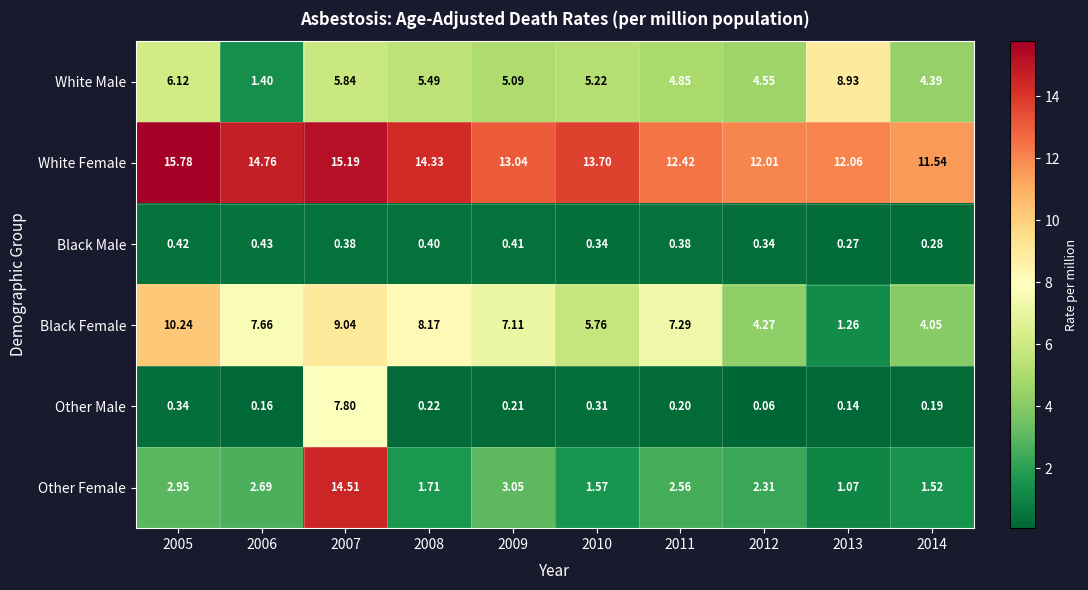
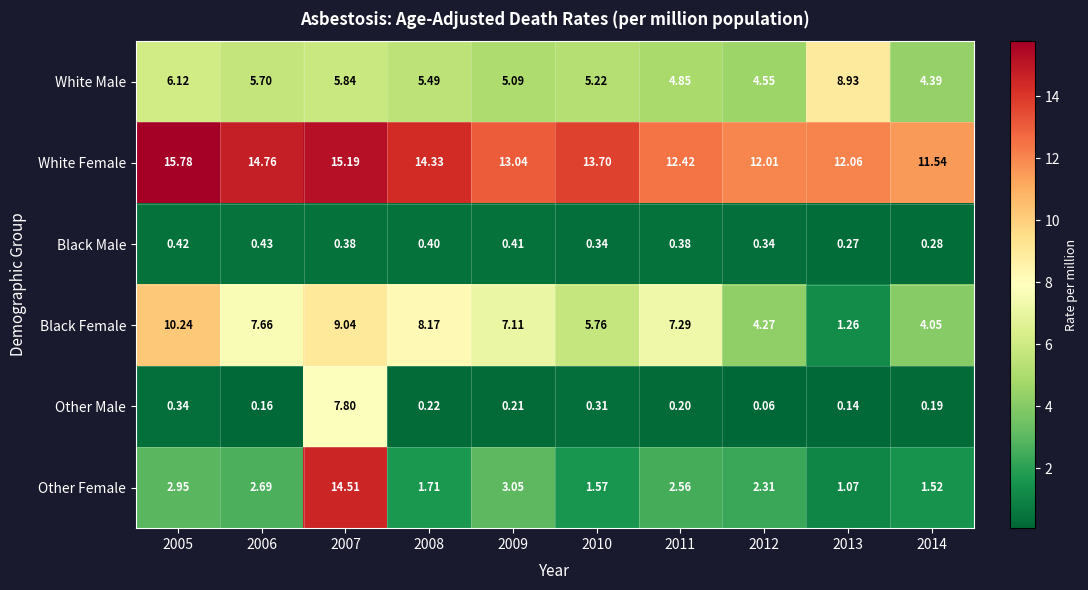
  {
    "White Male": {
      "2005": 6.12,
-     "2006": 1.40,
+     "2006": 5.70,
      "2007": 5.84,
      "2008": 5.49,
      "2009": 5.09,
      "2010": 5.22,
      "2011": 4.85,
      "2012": 4.55,
      "2013": 8.93,
      "2014": 4.39
    },
    "White Female": {
      "2005": 15.78,
      "2006": 14.76,
      "2007": 15.19,
      "2008": 14.33,
      "2009": 13.04,
      "2010": 13.70,
      "2011": 12.42,
      "2012": 12.01,
      "2013": 12.06,
      "2014": 11.54
    },
    "Black Male": {
      "2005": 0.42,
      "2006": 0.43,
      "2007": 0.38,
      "2008": 0.40,
      "2009": 0.41,
      "2010": 0.34,
      "2011": 0.38,
      "2012": 0.34,
      "2013": 0.27,
      "2014": 0.28
    },
    "Black Female": {
      "2005": 10.24,
      "2006": 7.66,
      "2007": 9.04,
      "2008": 8.17,
      "2009": 7.11,
      "2010": 5.76,
      "2011": 7.29,
      "2012": 4.27,
      "2013": 1.26,
      "2014": 4.05
    },
    "Other Male": {
      "2005": 0.34,
      "2006": 0.16,
      "2007": 7.80,
      "2008": 0.22,
      "2009": 0.21,
      "2010": 0.31,
      "2011": 0.20,
      "2012": 0.06,
      "2013": 0.14,
      "2014": 0.19
    },
    "Other Female": {
      "2005": 2.95,
      "2006": 2.69,
      "2007": 14.51,
      "2008": 1.71,
      "2009": 3.05,
      "2010": 1.57,
      "2011": 2.56,
      "2012": 2.31,
      "2013": 1.07,
      "2014": 1.52
    }
  }
